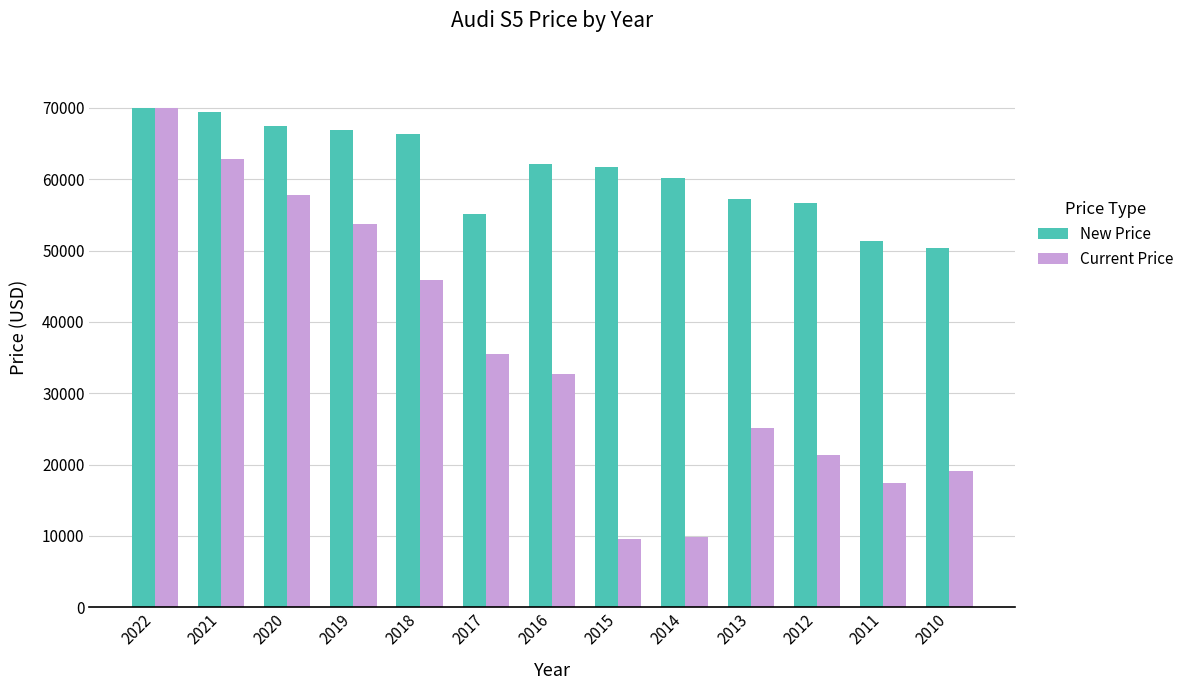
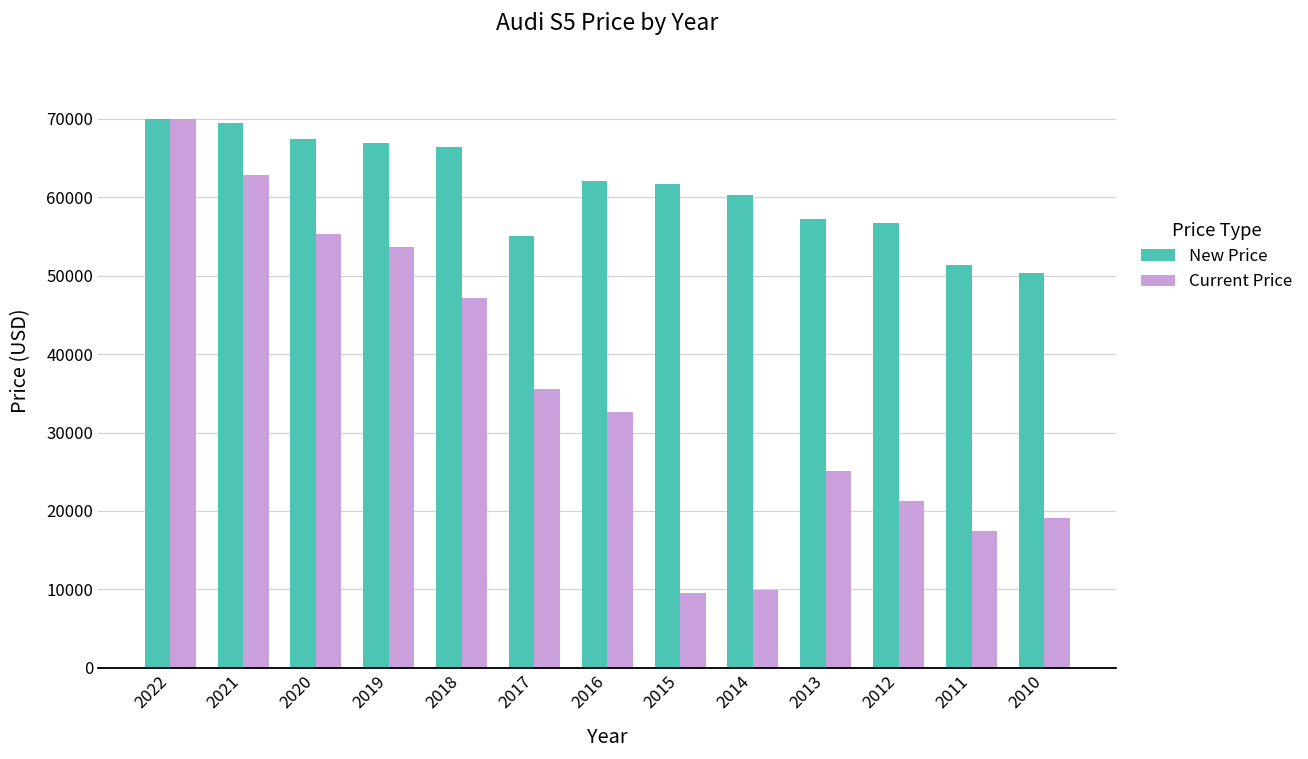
  {
    "New Price": {
      "2022": 70000,
      "2021": 69000,
      "2020": 67000,
      "2019": 67000,
      "2018": 66000,
      "2017": 55000,
      "2016": 62000,
      "2015": 62000,
      "2014": 60000,
      "2013": 57000,
      "2012": 57000,
      "2011": 51000,
      "2010": 50000
    },
    "Current Price": {
      "2022": 70000,
      "2021": 63000,
-     "2020": 58000,
+     "2020": 55000,
      "2019": 54000,
-     "2018": 46000,
+     "2018": 47000,
      "2017": 35000,
      "2016": 33000,
      "2015": 10000,
      "2014": 10000,
      "2013": 25000,
      "2012": 21000,
      "2011": 17000,
      "2010": 19000
    }
  }
